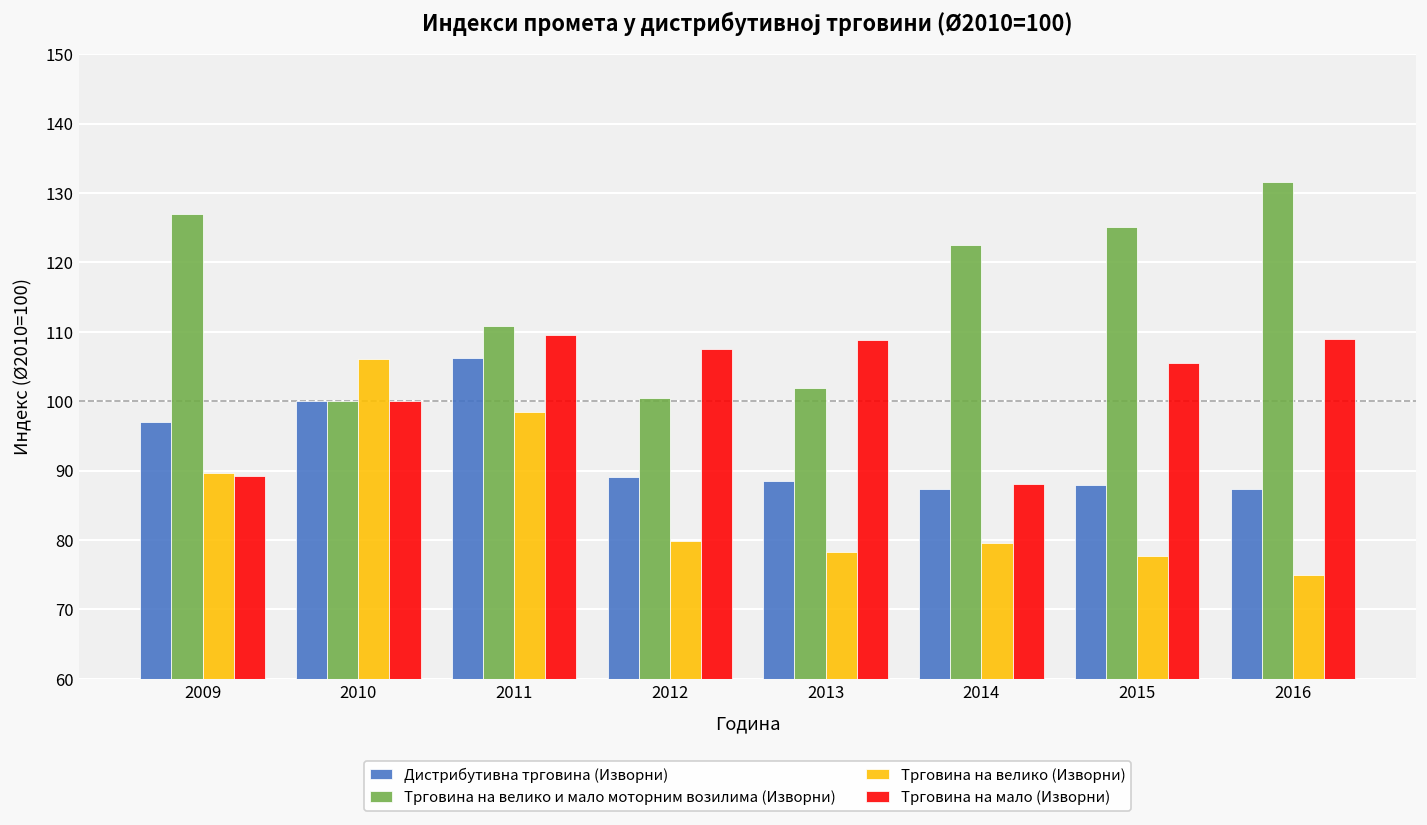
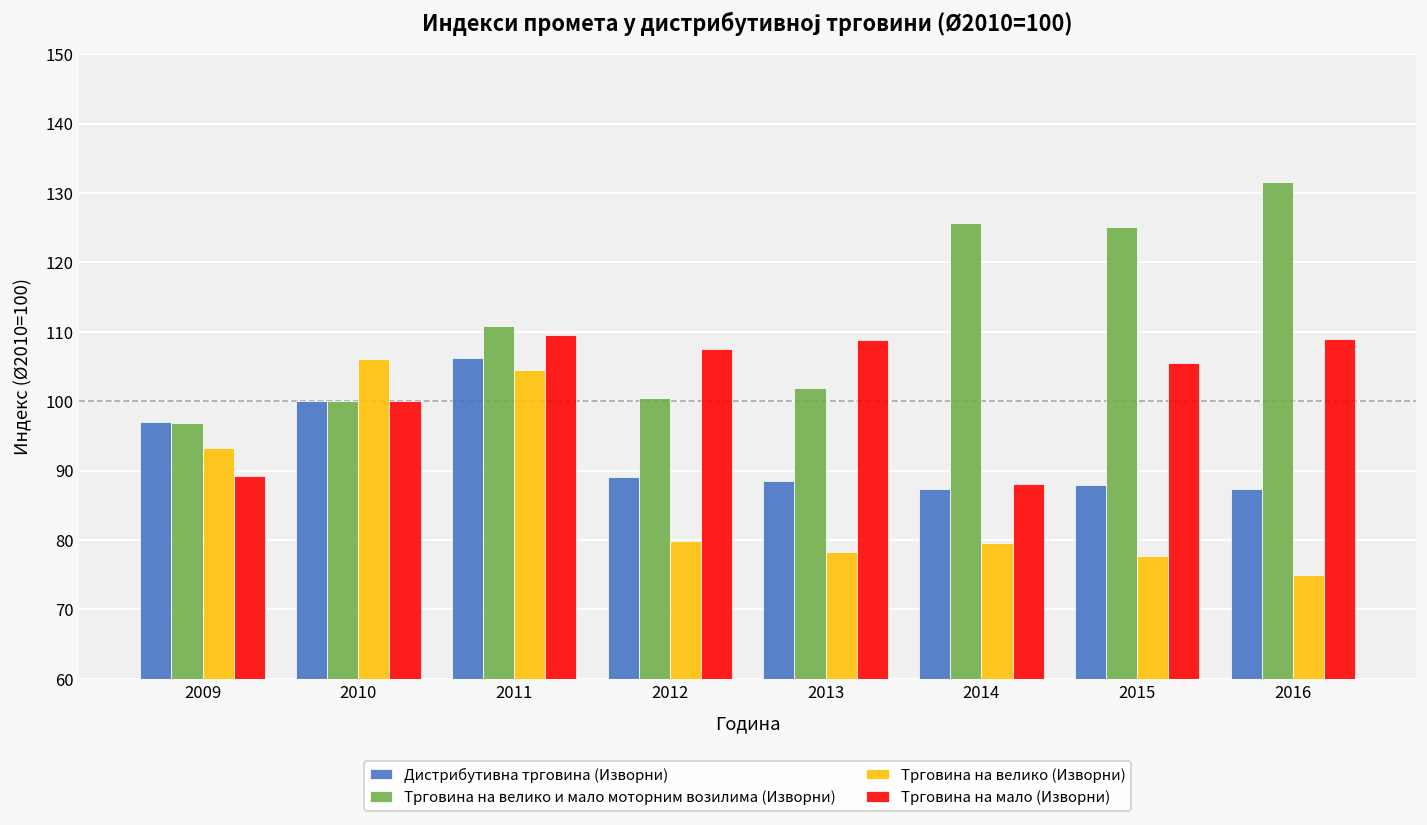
  {
    "Дистрибутивна трговина (Изворни)": {
      "2009": 97,
      "2010": 100,
      "2011": 106,
      "2012": 89,
      "2013": 88,
      "2014": 87,
      "2015": 88,
      "2016": 87
    },
    "Трговина на велико и мало моторним возилима (Изворни)": {
-     "2009": 127,
+     "2009": 97,
      "2010": 100,
      "2011": 111,
      "2012": 100,
      "2013": 102,
-     "2014": 123,
+     "2014": 126,
      "2015": 125,
      "2016": 132
    },
    "Трговина на велико (Изворни)": {
-     "2009": 90,
+     "2009": 93,
      "2010": 106,
-     "2011": 98,
+     "2011": 104,
      "2012": 80,
      "2013": 78,
      "2014": 80,
      "2015": 78,
      "2016": 75
    },
    "Трговина на мало (Изворни)": {
      "2009": 89,
      "2010": 100,
      "2011": 110,
      "2012": 108,
      "2013": 109,
      "2014": 88,
      "2015": 105,
      "2016": 109
    }
  }
